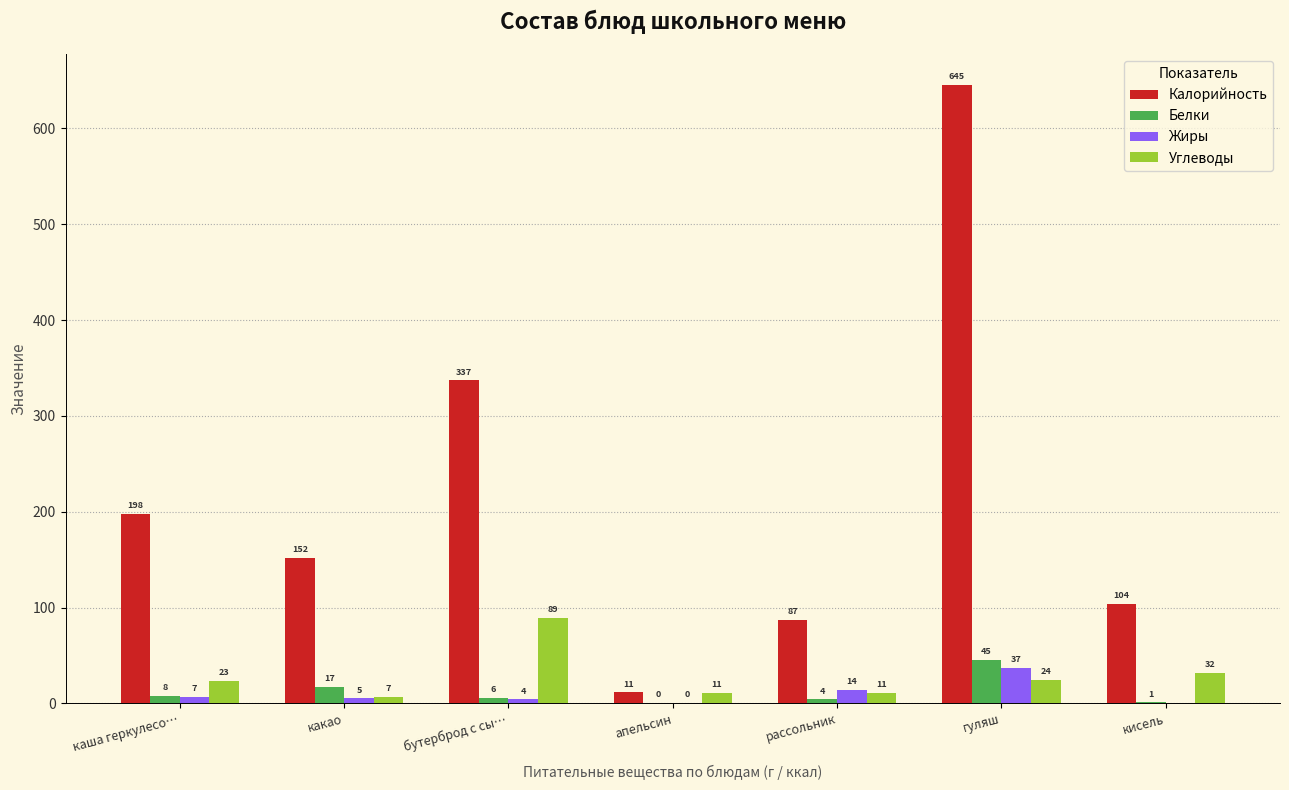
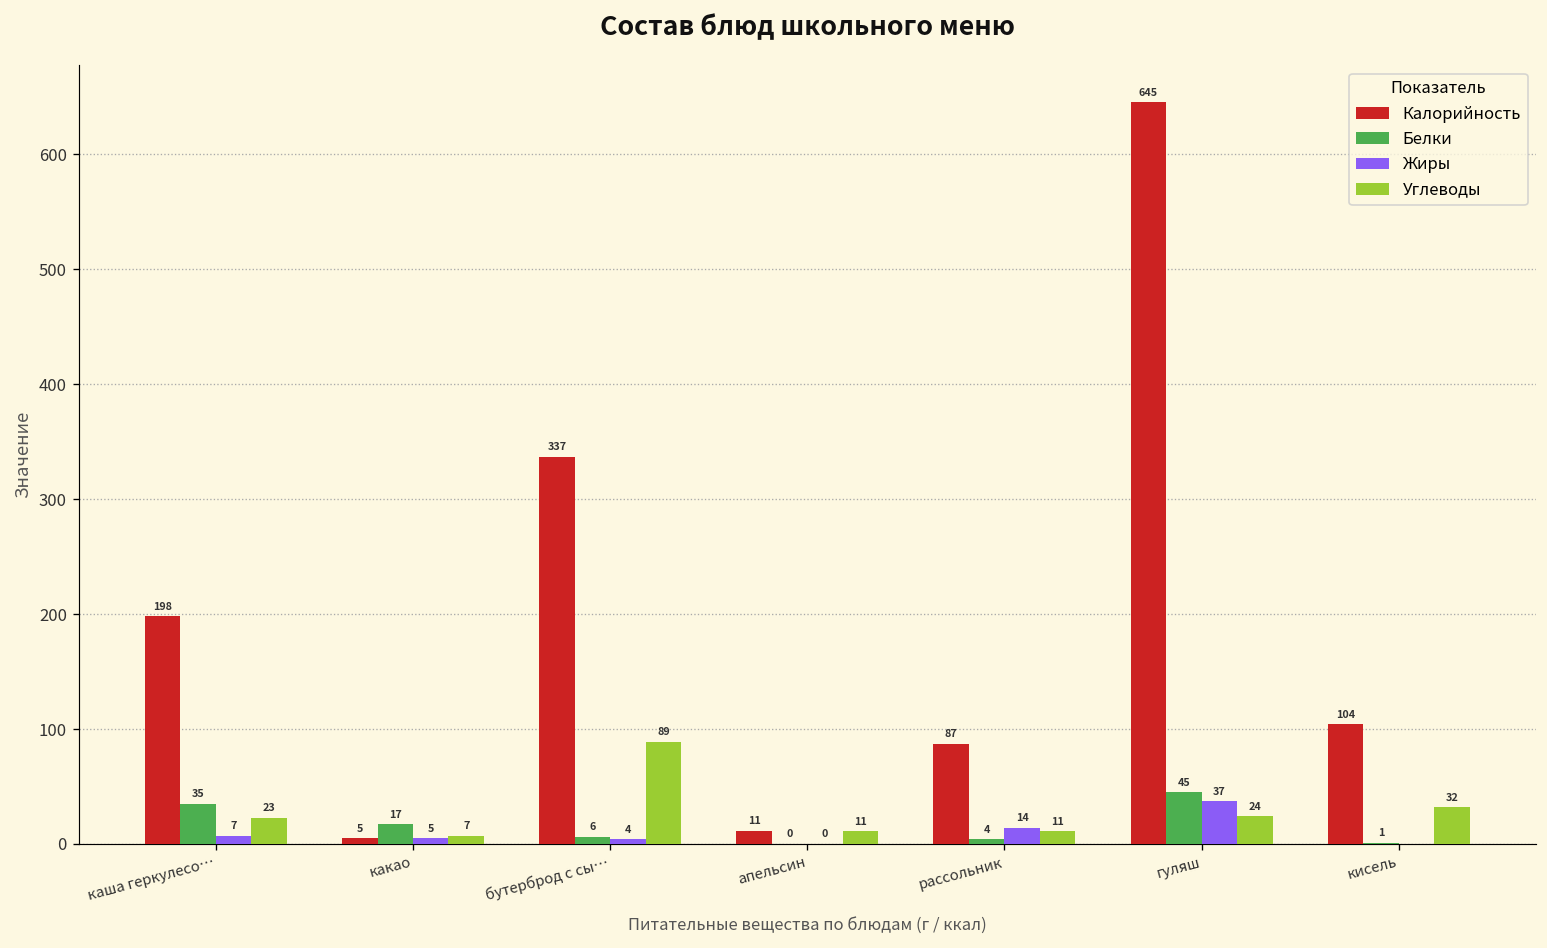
  {
    "Калорийность": {
      "каша геркулесо…": 198,
-     "какао": 152,
+     "какао": 5,
      "бутерброд с сы…": 337,
      "апельсин": 11,
      "рассольник": 87,
      "гуляш": 645,
      "кисель": 104
    },
    "Белки": {
-     "каша геркулесо…": 8,
+     "каша геркулесо…": 35,
      "какао": 17,
      "бутерброд с сы…": 6,
      "апельсин": 0,
      "рассольник": 4,
      "гуляш": 45,
      "кисель": 1
    },
    "Жиры": {
      "каша геркулесо…": 7,
      "какао": 5,
      "бутерброд с сы…": 4,
      "апельсин": 0,
      "рассольник": 14,
      "гуляш": 37
    },
    "Углеводы": {
      "каша геркулесо…": 23,
      "какао": 7,
      "бутерброд с сы…": 89,
      "апельсин": 11,
      "рассольник": 11,
      "гуляш": 24,
      "кисель": 32
    }
  }
